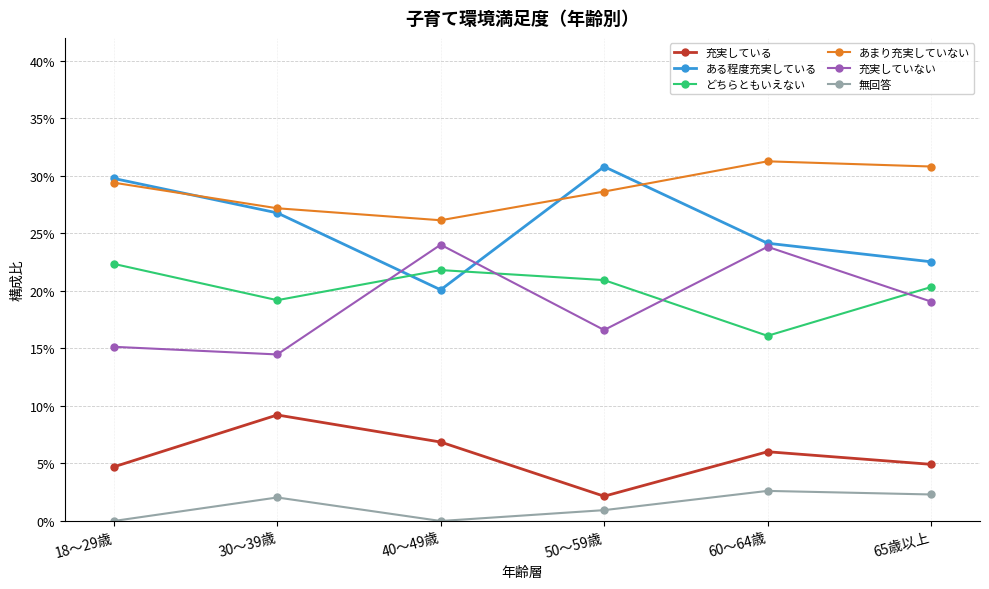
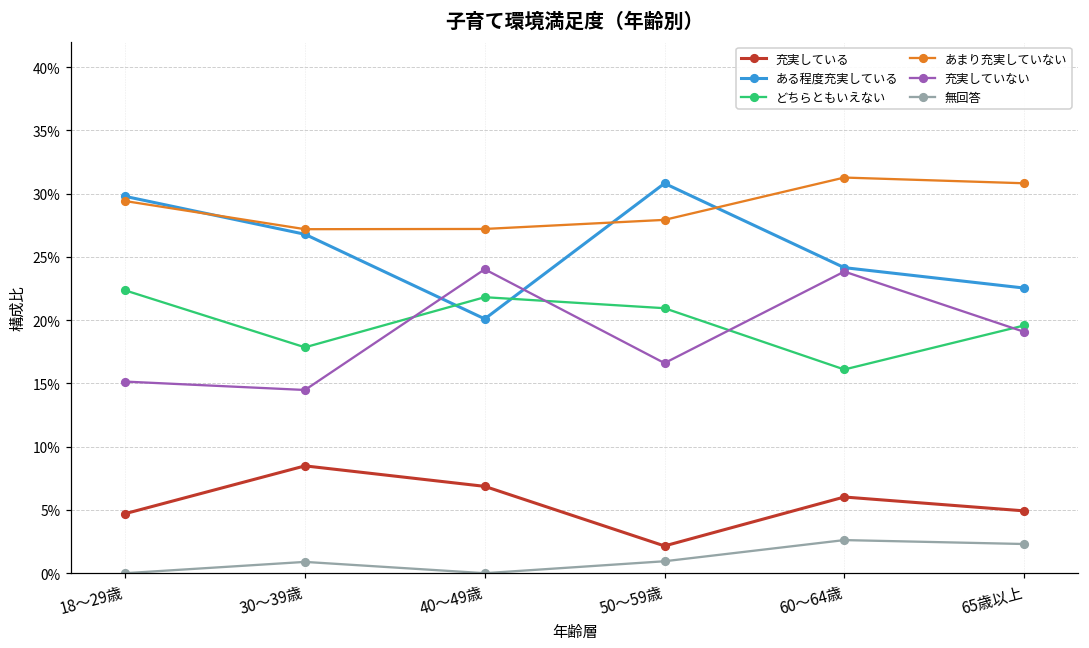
  {
    "充実している": {
      "18～29歳": "4.7%",
-     "30～39歳": "9.2%",
+     "30～39歳": "8.5%",
      "40～49歳": "6.9%",
      "50～59歳": "2.2%",
      "60～64歳": "6.0%",
      "65歳以上": "4.9%"
    },
    "ある程度充実している": {
      "18～29歳": "29.8%",
      "30～39歳": "26.8%",
      "40～49歳": "20.1%",
      "50～59歳": "30.8%",
      "60～64歳": "24.1%",
      "65歳以上": "22.5%"
    },
    "どちらともいえない": {
      "18～29歳": "22.4%",
-     "30～39歳": "19.2%",
+     "30～39歳": "17.9%",
      "40～49歳": "21.8%",
      "50～59歳": "20.9%",
      "60～64歳": "16.1%",
-     "65歳以上": "20.3%"
+     "65歳以上": "19.6%"
    },
    "あまり充実していない": {
      "18～29歳": "29.4%",
      "30～39歳": "27.2%",
-     "40～49歳": "26.1%",
-     "50～59歳": "28.6%",
+     "40～49歳": "27.2%",
+     "50～59歳": "27.9%",
      "60～64歳": "31.3%",
      "65歳以上": "30.8%"
    },
    "充実していない": {
      "18～29歳": "15.1%",
      "30～39歳": "14.5%",
      "40～49歳": "24.0%",
      "50～59歳": "16.6%",
      "60～64歳": "23.8%",
      "65歳以上": "19.1%"
    },
    "無回答": {
      "18～29歳": "0.0%",
-     "30～39歳": "2.0%",
+     "30～39歳": "0.9%",
      "40～49歳": "0.0%",
      "50～59歳": "0.9%",
      "60～64歳": "2.6%",
      "65歳以上": "2.3%"
    }
  }
